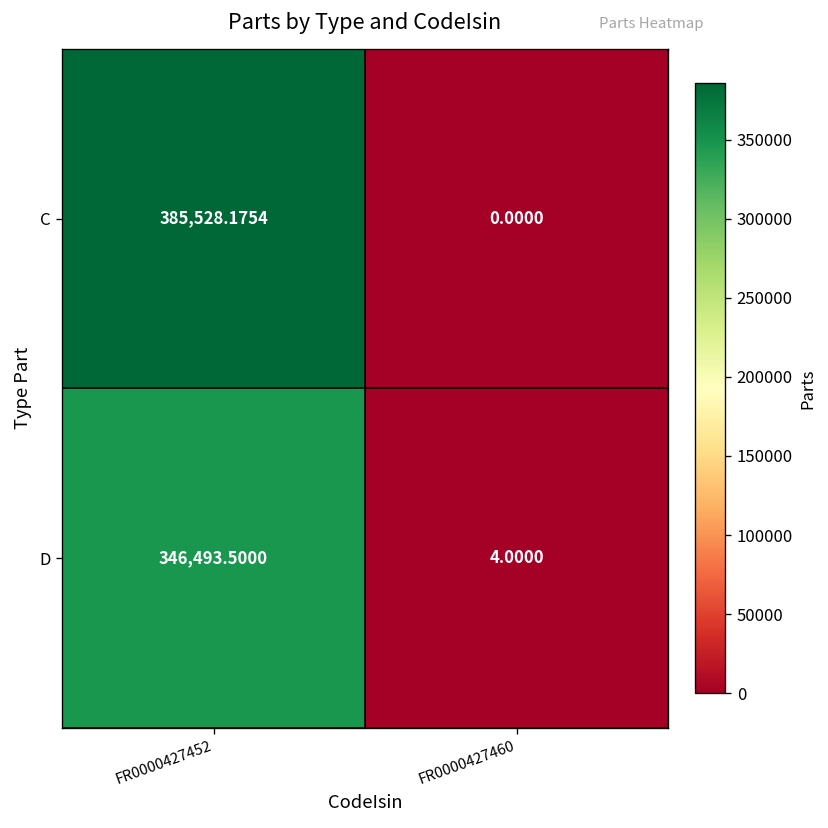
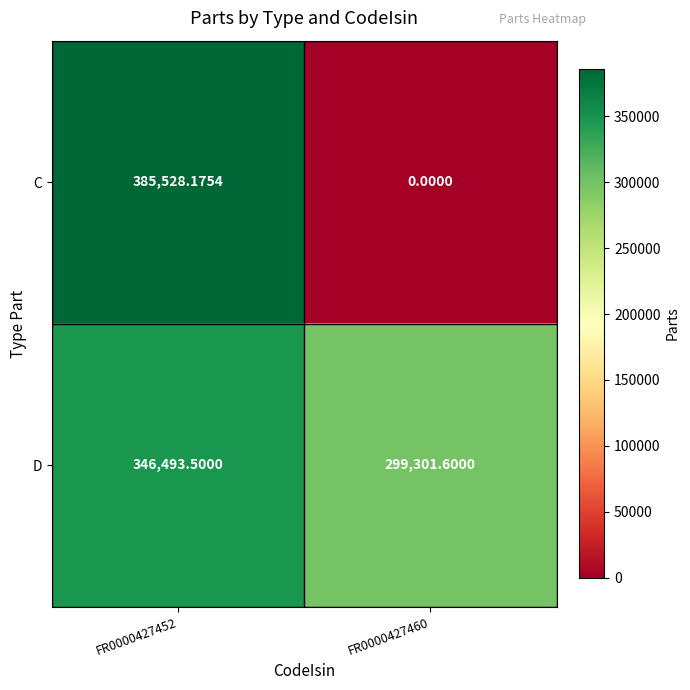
  {
    "C": {
      "FR0000427452": "385,528.1754",
      "FR0000427460": "0.0000"
    },
    "D": {
      "FR0000427452": "346,493.5000",
-     "FR0000427460": "4.0000"
+     "FR0000427460": "299,301.6000"
    }
  }
